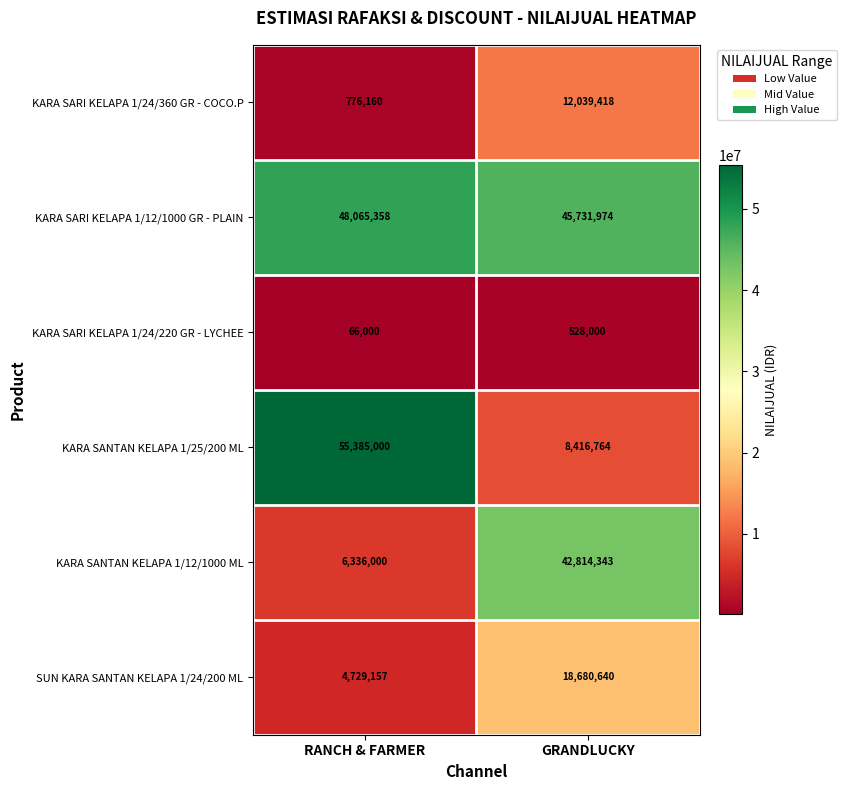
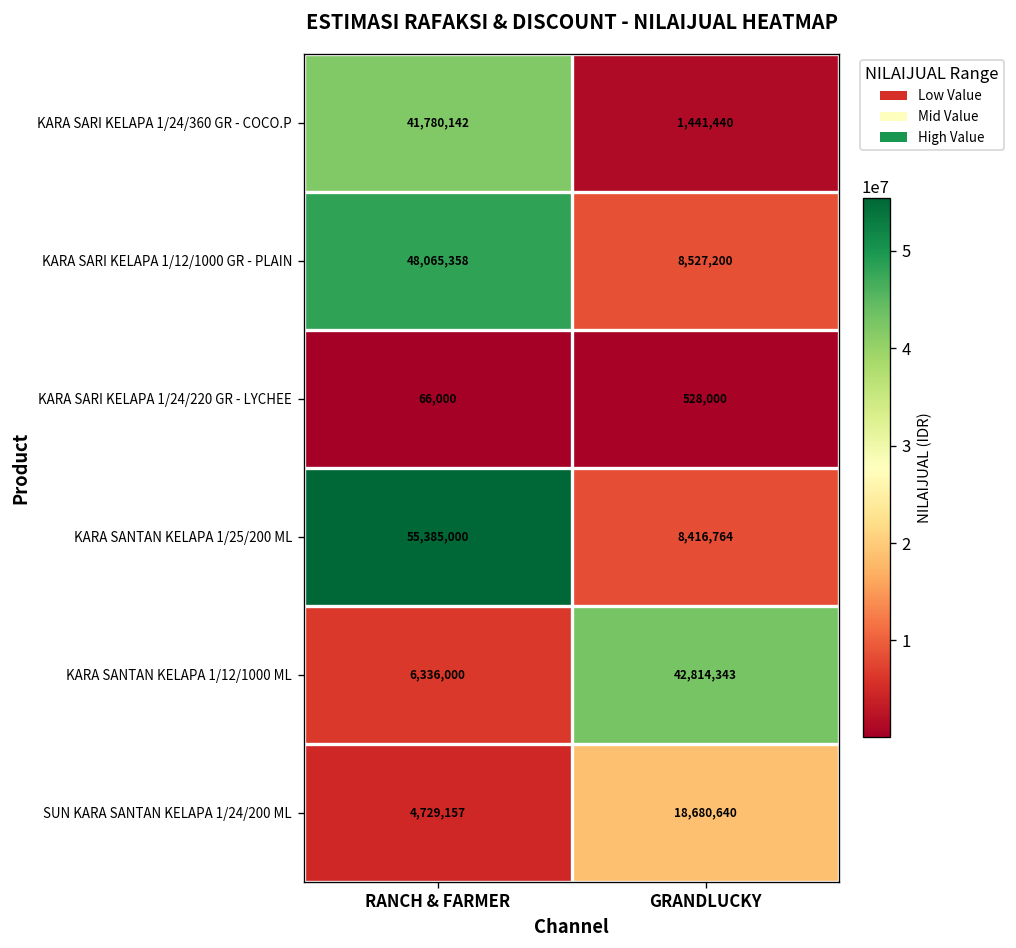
  {
    "KARA SARI KELAPA 1/24/360 GR - COCO.P": {
-     "RANCH & FARMER": "776,160",
-     "GRANDLUCKY": "12,039,418"
+     "RANCH & FARMER": "41,780,142",
+     "GRANDLUCKY": "1,441,440"
    },
    "KARA SARI KELAPA 1/12/1000 GR - PLAIN": {
      "RANCH & FARMER": "48,065,358",
-     "GRANDLUCKY": "45,731,974"
+     "GRANDLUCKY": "8,527,200"
    },
    "KARA SARI KELAPA 1/24/220 GR - LYCHEE": {
      "RANCH & FARMER": "66,000",
      "GRANDLUCKY": "528,000"
    },
    "KARA SANTAN KELAPA 1/25/200 ML": {
      "RANCH & FARMER": "55,385,000",
      "GRANDLUCKY": "8,416,764"
    },
    "KARA SANTAN KELAPA 1/12/1000 ML": {
      "RANCH & FARMER": "6,336,000",
      "GRANDLUCKY": "42,814,343"
    },
    "SUN KARA SANTAN KELAPA 1/24/200 ML": {
      "RANCH & FARMER": "4,729,157",
      "GRANDLUCKY": "18,680,640"
    }
  }
